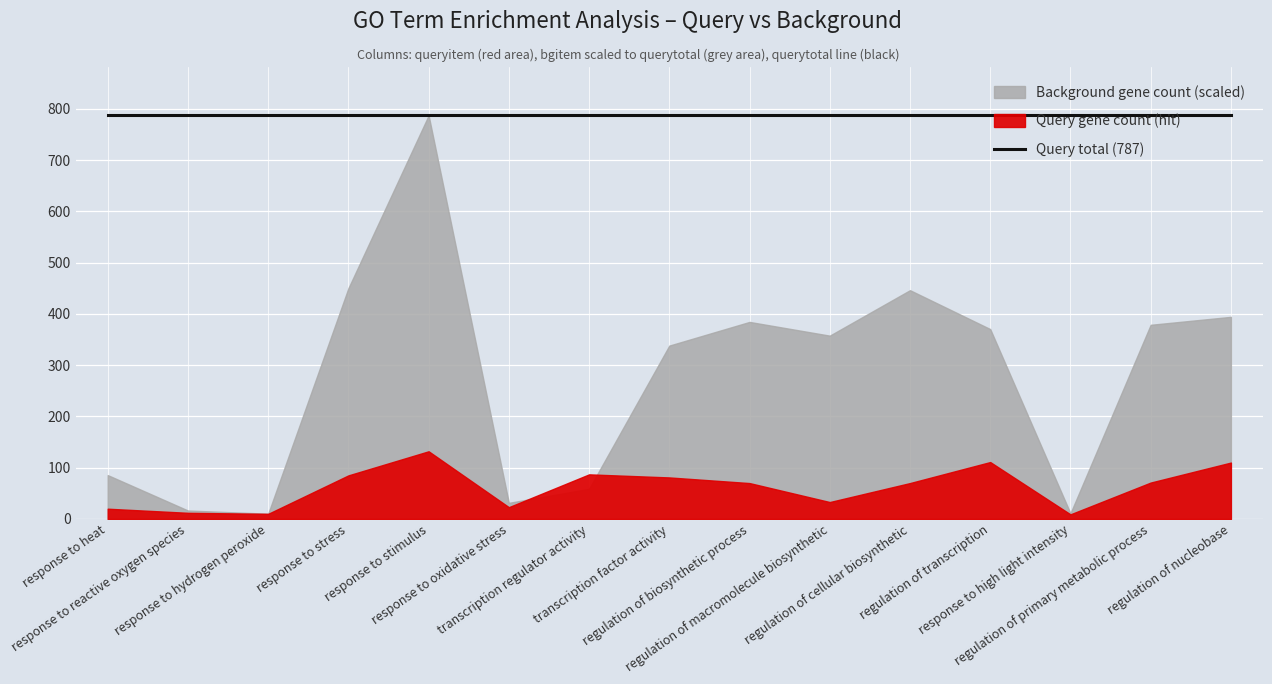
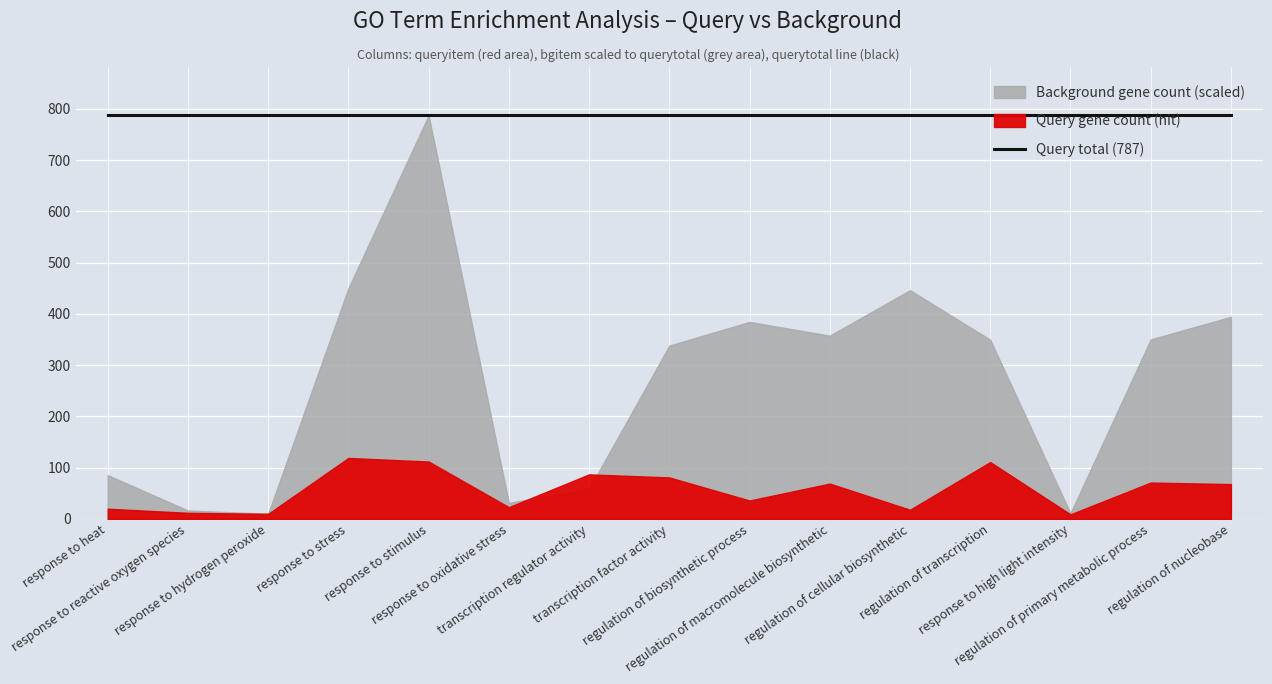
  {
    "Query total (787)": {
      "response to heat": 790,
      "response to reactive oxygen species": 790,
      "response to hydrogen peroxide": 790,
      "response to stress": 790,
      "response to oxidative stress": 790,
      "transcription regulator activity": 790,
      "transcription factor activity": 790,
      "regulation of biosynthetic process": 790,
      "regulation of macromolecule biosynthetic": 790,
      "regulation of cellular biosynthetic": 790,
      "regulation of transcription": 790,
      "response to high light intensity": 790,
      "regulation of primary metabolic process": 790,
      "regulation of nucleobase": 790
    },
    "Background gene count (scaled)": {
      "response to heat": 90,
      "response to stress": 450,
      "response to oxidative stress": 30,
      "transcription regulator activity": 60,
      "transcription factor activity": 340,
      "regulation of biosynthetic process": 380,
      "regulation of macromolecule biosynthetic": 360,
      "regulation of cellular biosynthetic": 450,
-     "regulation of transcription": 370,
-     "regulation of primary metabolic process": 380,
+     "regulation of transcription": 350,
+     "regulation of primary metabolic process": 350,
      "regulation of nucleobase": 390
    },
    "Query gene count (hit)": {
      "response to heat": 20,
-     "response to stress": 90,
-     "response to stimulus": 130,
+     "response to stress": 120,
+     "response to stimulus": 110,
      "response to oxidative stress": 20,
      "transcription regulator activity": 90,
      "transcription factor activity": 80,
-     "regulation of biosynthetic process": 70,
-     "regulation of macromolecule biosynthetic": 30,
-     "regulation of cellular biosynthetic": 70,
+     "regulation of biosynthetic process": 40,
+     "regulation of macromolecule biosynthetic": 70,
+     "regulation of cellular biosynthetic": 20,
      "regulation of transcription": 110,
      "regulation of primary metabolic process": 70,
-     "regulation of nucleobase": 110
+     "regulation of nucleobase": 70
    }
  }
